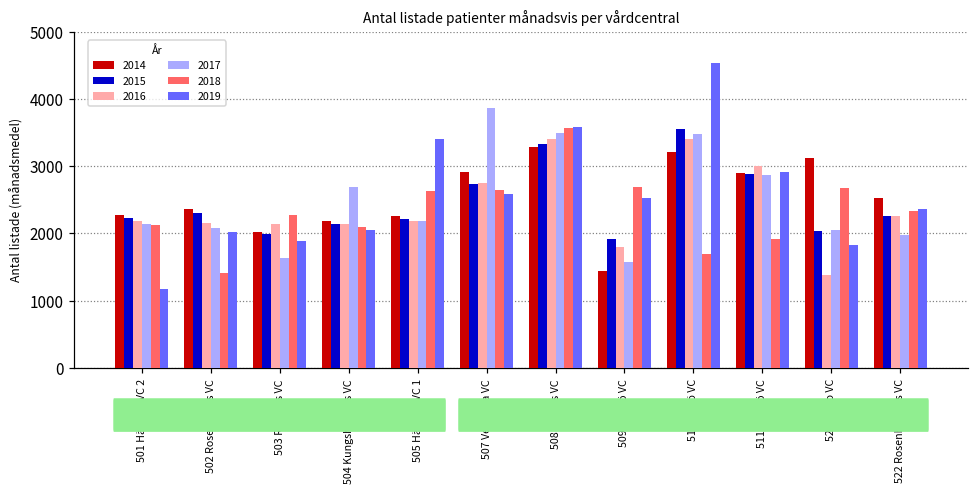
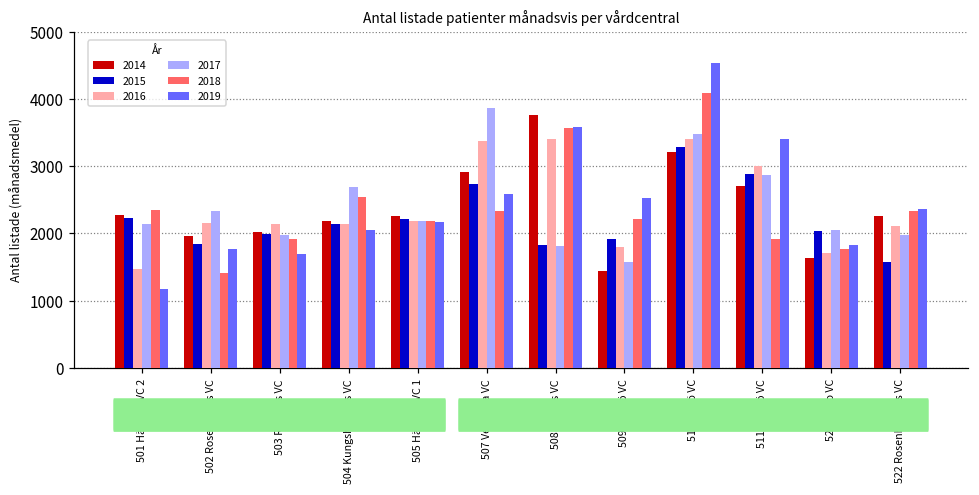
  {
    "2014": {
      "501 Hälsans VC 2": 2300,
-     "502 Rosenlunds VC": 2400,
+     "502 Rosenlunds VC": 2000,
      "503 Råslätts VC": 2000,
      "504 Kungshälsans VC": 2200,
      "505 Hälsans VC 1": 2300,
      "507 Vetlanda VC": 2900,
-     "508 Tranås VC": 3300,
+     "508 Tranås VC": 3800,
      "509 Sävsjö VC": 1400,
      "510 Eksjö VC": 3200,
-     "511 Nässjö VC": 2900,
-     "521 Habo VC": 3100,
-     "522 Rosenhälsans VC": 2500
+     "511 Nässjö VC": 2700,
+     "521 Habo VC": 1600,
+     "522 Rosenhälsans VC": 2300
    },
    "2015": {
      "501 Hälsans VC 2": 2200,
-     "502 Rosenlunds VC": 2300,
+     "502 Rosenlunds VC": 1800,
      "503 Råslätts VC": 2000,
      "504 Kungshälsans VC": 2100,
      "505 Hälsans VC 1": 2200,
      "507 Vetlanda VC": 2700,
-     "508 Tranås VC": 3300,
+     "508 Tranås VC": 1800,
      "509 Sävsjö VC": 1900,
-     "510 Eksjö VC": 3600,
+     "510 Eksjö VC": 3300,
      "511 Nässjö VC": 2900,
      "521 Habo VC": 2000,
-     "522 Rosenhälsans VC": 2300
+     "522 Rosenhälsans VC": 1600
    },
    "2016": {
-     "501 Hälsans VC 2": 2200,
+     "501 Hälsans VC 2": 1500,
      "502 Rosenlunds VC": 2200,
      "503 Råslätts VC": 2100,
      "504 Kungshälsans VC": 2100,
      "505 Hälsans VC 1": 2200,
-     "507 Vetlanda VC": 2700,
+     "507 Vetlanda VC": 3400,
      "508 Tranås VC": 3400,
      "509 Sävsjö VC": 1800,
      "510 Eksjö VC": 3400,
      "511 Nässjö VC": 3000,
-     "521 Habo VC": 1400,
-     "522 Rosenhälsans VC": 2300
+     "521 Habo VC": 1700,
+     "522 Rosenhälsans VC": 2100
    },
    "2017": {
      "501 Hälsans VC 2": 2100,
-     "502 Rosenlunds VC": 2100,
-     "503 Råslätts VC": 1600,
+     "502 Rosenlunds VC": 2300,
+     "503 Råslätts VC": 2000,
      "504 Kungshälsans VC": 2700,
      "505 Hälsans VC 1": 2200,
      "507 Vetlanda VC": 3900,
-     "508 Tranås VC": 3500,
+     "508 Tranås VC": 1800,
      "509 Sävsjö VC": 1600,
      "510 Eksjö VC": 3500,
      "511 Nässjö VC": 2900,
      "521 Habo VC": 2100,
      "522 Rosenhälsans VC": 2000
    },
    "2018": {
-     "501 Hälsans VC 2": 2100,
+     "501 Hälsans VC 2": 2300,
      "502 Rosenlunds VC": 1400,
-     "503 Råslätts VC": 2300,
-     "504 Kungshälsans VC": 2100,
-     "505 Hälsans VC 1": 2600,
-     "507 Vetlanda VC": 2700,
+     "503 Råslätts VC": 1900,
+     "504 Kungshälsans VC": 2500,
+     "505 Hälsans VC 1": 2200,
+     "507 Vetlanda VC": 2300,
      "508 Tranås VC": 3600,
-     "509 Sävsjö VC": 2700,
-     "510 Eksjö VC": 1700,
+     "509 Sävsjö VC": 2200,
+     "510 Eksjö VC": 4100,
      "511 Nässjö VC": 1900,
-     "521 Habo VC": 2700,
+     "521 Habo VC": 1800,
      "522 Rosenhälsans VC": 2300
    },
    "2019": {
      "501 Hälsans VC 2": 1200,
-     "502 Rosenlunds VC": 2000,
-     "503 Råslätts VC": 1900,
+     "502 Rosenlunds VC": 1800,
+     "503 Råslätts VC": 1700,
      "504 Kungshälsans VC": 2000,
-     "505 Hälsans VC 1": 3400,
+     "505 Hälsans VC 1": 2200,
      "507 Vetlanda VC": 2600,
      "508 Tranås VC": 3600,
      "509 Sävsjö VC": 2500,
      "510 Eksjö VC": 4500,
-     "511 Nässjö VC": 2900,
+     "511 Nässjö VC": 3400,
      "521 Habo VC": 1800,
      "522 Rosenhälsans VC": 2400
    }
  }
